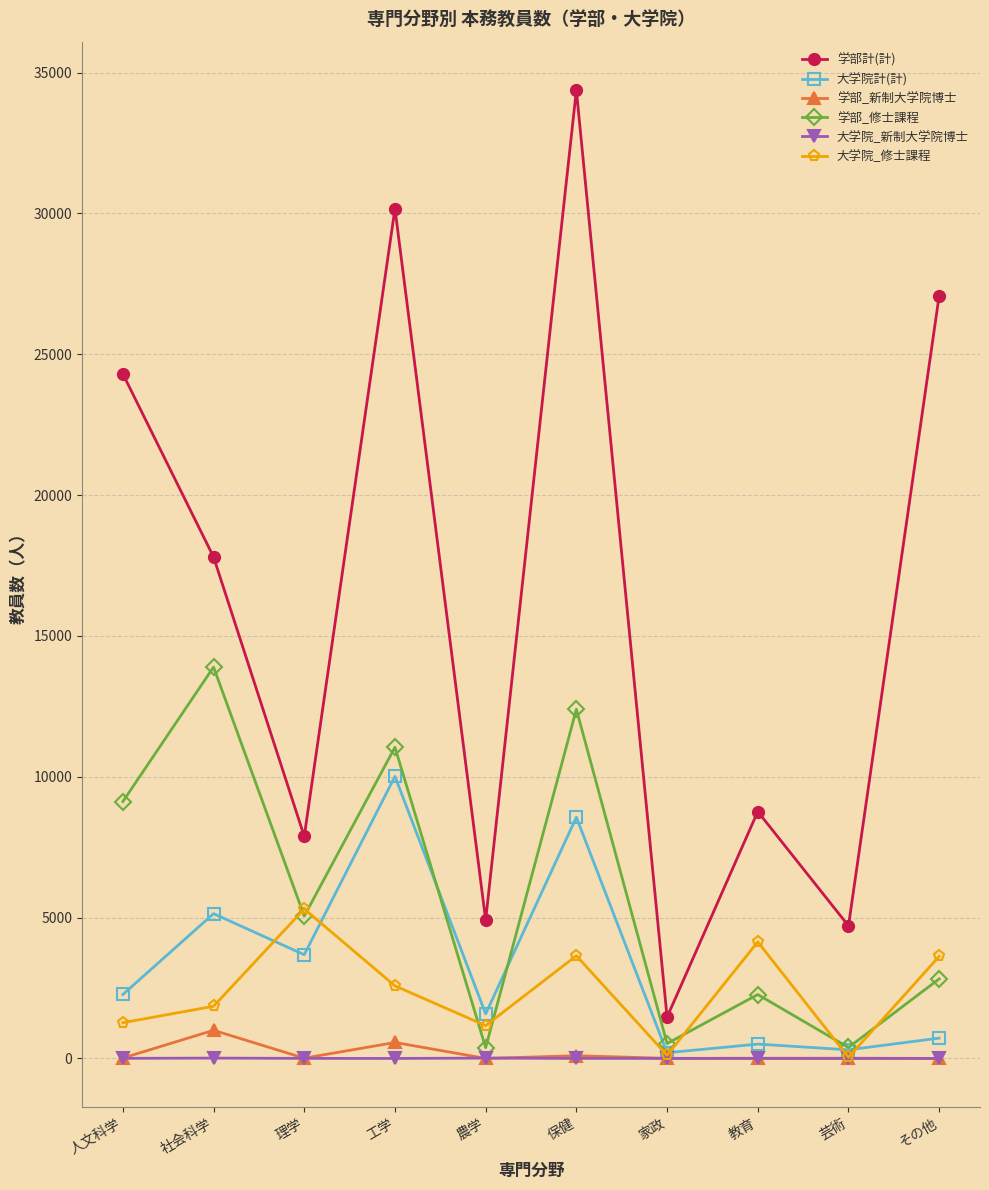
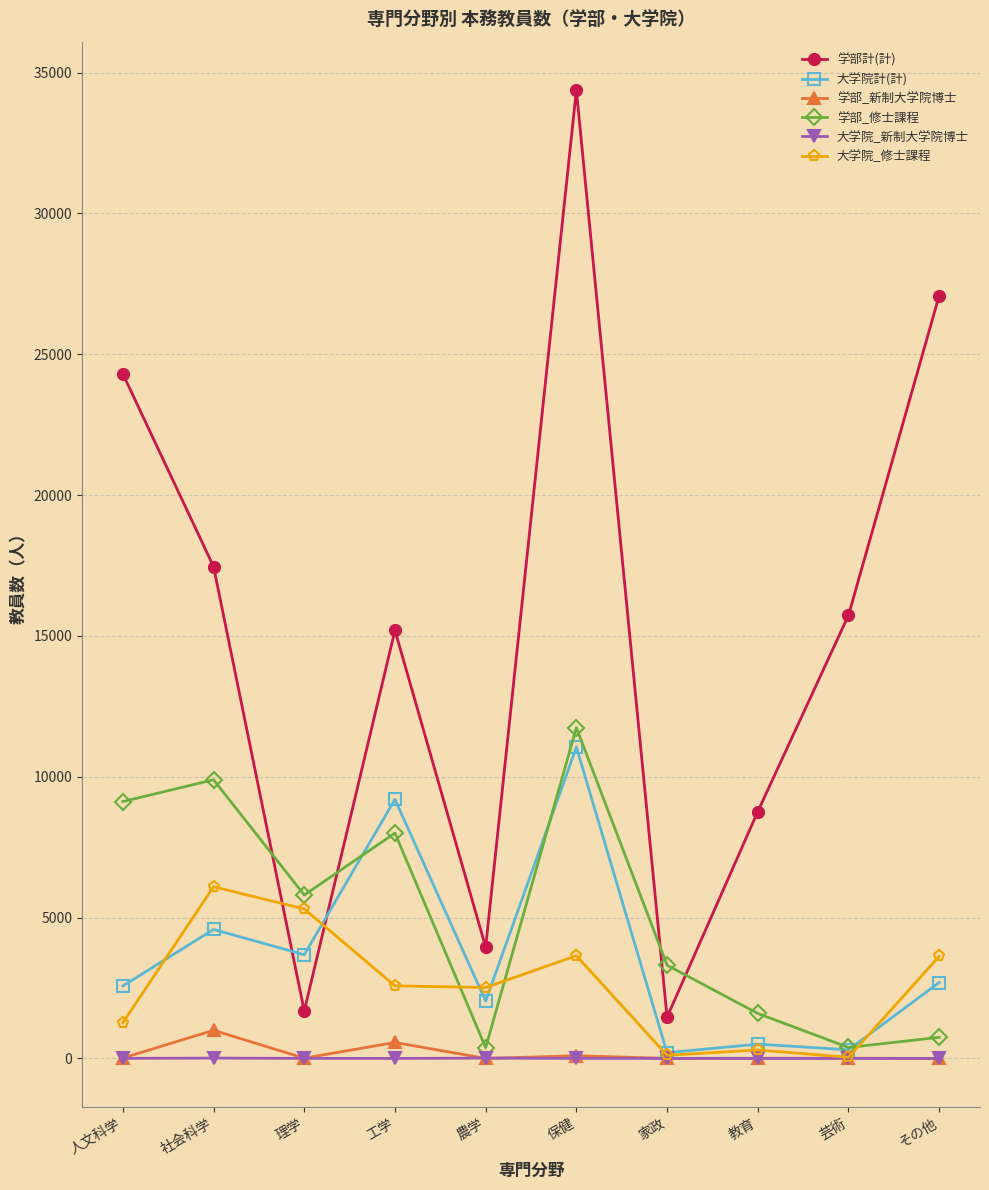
  {
    "学部計(計)": {
      "人文科学": 24300,
-     "社会科学": 17800,
-     "理学": 7900,
-     "工学": 30200,
-     "農学": 4900,
+     "社会科学": 17500,
+     "理学": 1700,
+     "工学": 15200,
+     "農学": 4000,
      "保健": 34400,
      "家政": 1500,
      "教育": 8800,
-     "芸術": 4700,
+     "芸術": 15700,
      "その他": 27100
    },
    "大学院計(計)": {
-     "人文科学": 2300,
-     "社会科学": 5100,
+     "人文科学": 2600,
+     "社会科学": 4600,
      "理学": 3700,
-     "工学": 10000,
-     "農学": 1600,
-     "保健": 8600,
+     "工学": 9200,
+     "農学": 2000,
+     "保健": 11100,
      "家政": 200,
      "教育": 500,
-     "その他": 700
+     "その他": 2700
    },
    "学部_新制大学院博士": {
      "社会科学": 1000,
      "工学": 600,
      "保健": 100
    },
    "学部_修士課程": {
      "人文科学": 9100,
-     "社会科学": 13900,
-     "理学": 5100,
-     "工学": 11000,
+     "社会科学": 9900,
+     "理学": 5800,
+     "工学": 8000,
      "農学": 400,
-     "保健": 12400,
-     "家政": 500,
-     "教育": 2300,
-     "その他": 2800
+     "保健": 11700,
+     "家政": 3300,
+     "教育": 1600,
+     "その他": 800
    },
    "大学院_新制大学院博士": {
      "社会科学": 0,
      "工学": 0,
      "保健": 0
    },
    "大学院_修士課程": {
      "人文科学": 1300,
-     "社会科学": 1900,
+     "社会科学": 6100,
      "理学": 5300,
      "工学": 2600,
-     "農学": 1200,
+     "農学": 2500,
      "保健": 3600,
      "家政": 100,
-     "教育": 4100,
+     "教育": 300,
      "その他": 3600
    }
  }
